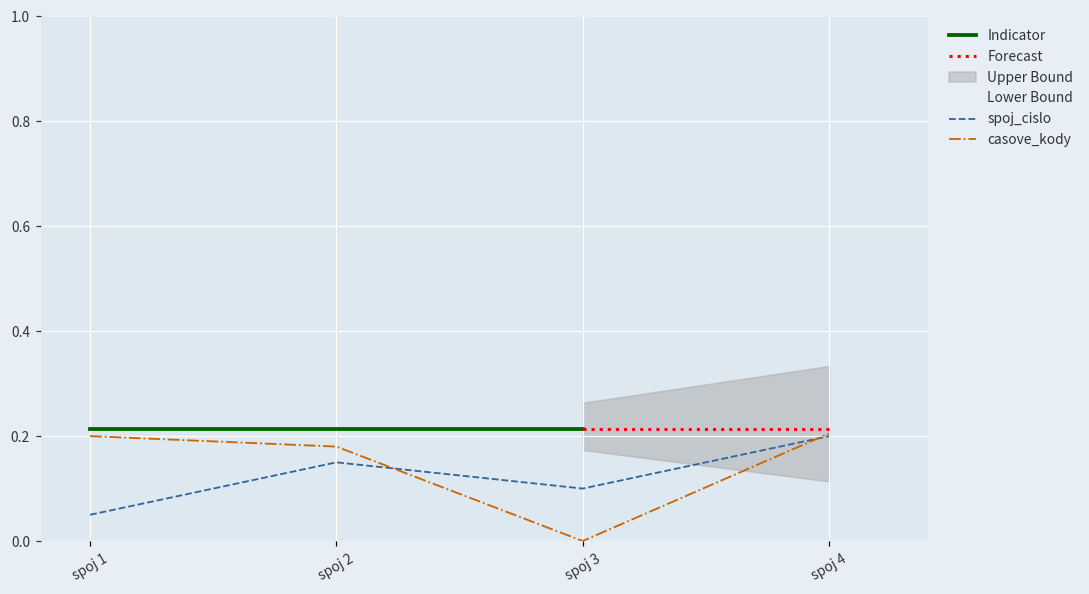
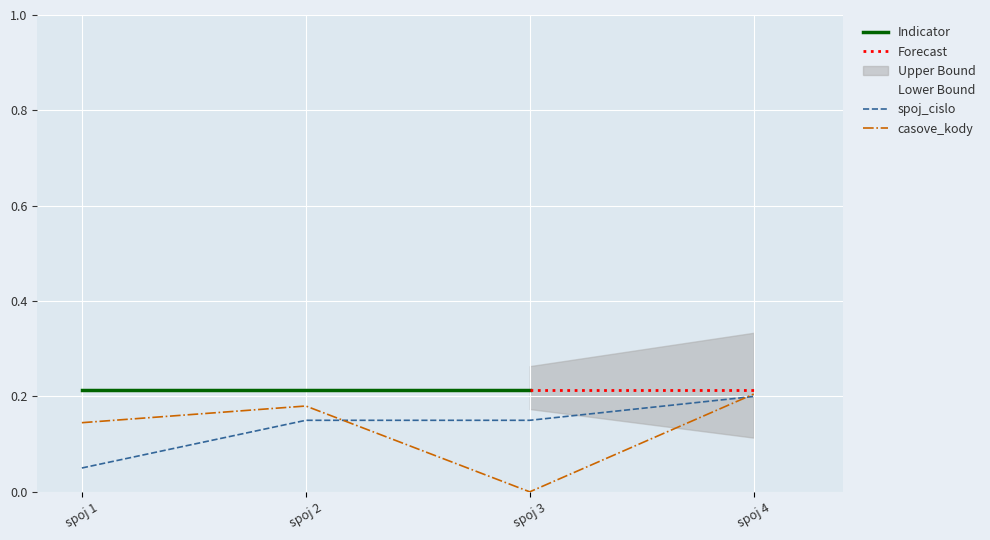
  {
    "Indicator": {
      "spoj 1": 0.21,
      "spoj 2": 0.21
    },
    "Forecast": {
      "spoj 4": 0.21
    },
    "spoj_cislo": {
      "spoj 1": 0.05,
      "spoj 2": 0.15,
-     "spoj 3": 0.10
+     "spoj 3": 0.15
    },
    "casove_kody": {
-     "spoj 1": 0.20,
+     "spoj 1": 0.15,
      "spoj 2": 0.18,
      "spoj 3": 0.00
    }
  }
